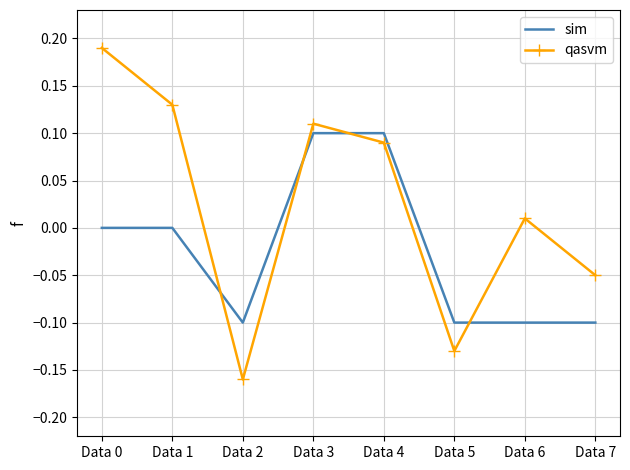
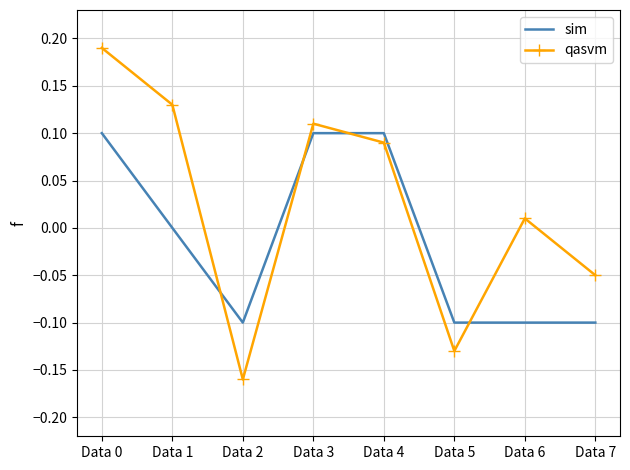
  {
    "sim": {
-     "Data 0": 0.0,
+     "Data 0": 0.1,
      "Data 1": 0.0,
      "Data 2": -0.1,
      "Data 3": 0.1,
      "Data 4": 0.1,
      "Data 5": -0.1,
      "Data 6": -0.1,
      "Data 7": -0.1
    },
    "qasvm": {
      "Data 0": 0.19,
      "Data 1": 0.13,
      "Data 2": -0.16,
      "Data 3": 0.11,
      "Data 4": 0.09,
      "Data 5": -0.13,
      "Data 6": 0.01,
      "Data 7": -0.05
    }
  }
